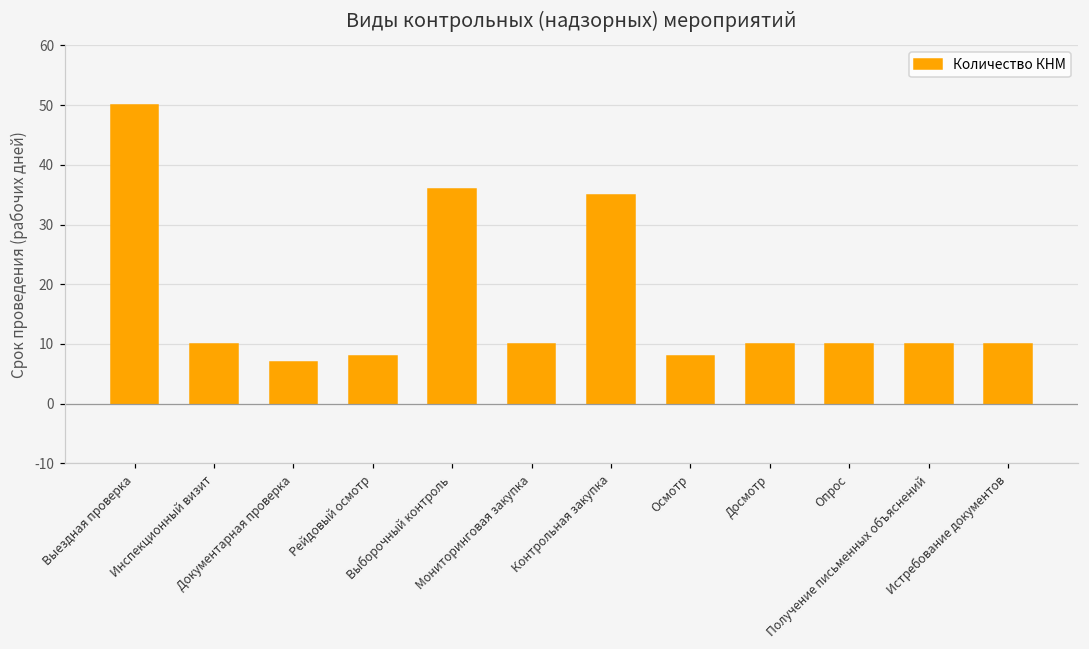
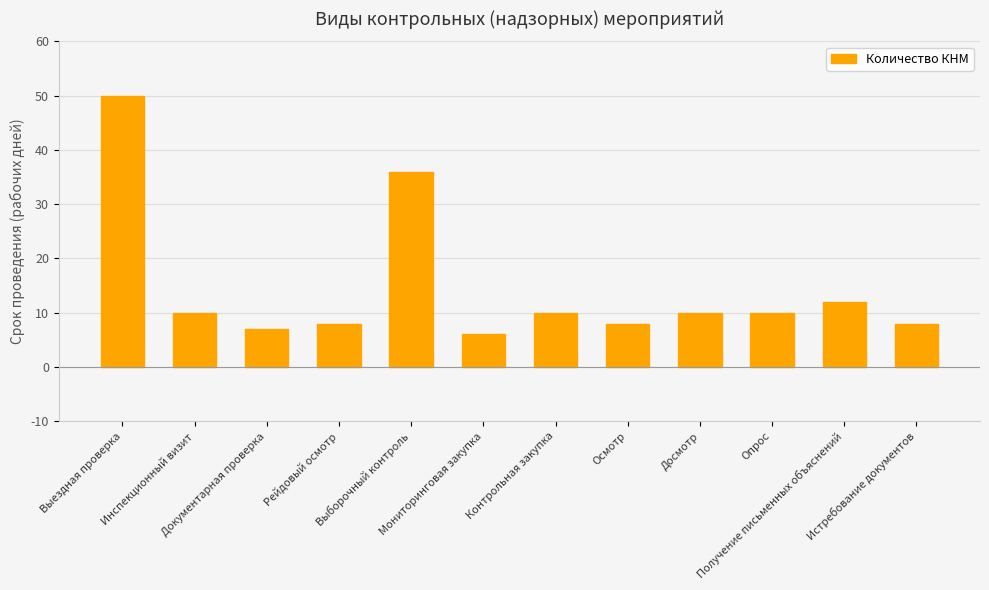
  {
    "Выездная проверка": 50,
    "Инспекционный визит": 10,
    "Документарная проверка": 7,
    "Рейдовый осмотр": 8,
    "Выборочный контроль": 36,
-   "Мониторинговая закупка": 10,
-   "Контрольная закупка": 35,
+   "Мониторинговая закупка": 6,
+   "Контрольная закупка": 10,
    "Осмотр": 8,
    "Досмотр": 10,
    "Опрос": 10,
-   "Получение письменных объяснений": 10,
-   "Истребование документов": 10
+   "Получение письменных объяснений": 12,
+   "Истребование документов": 8
  }
